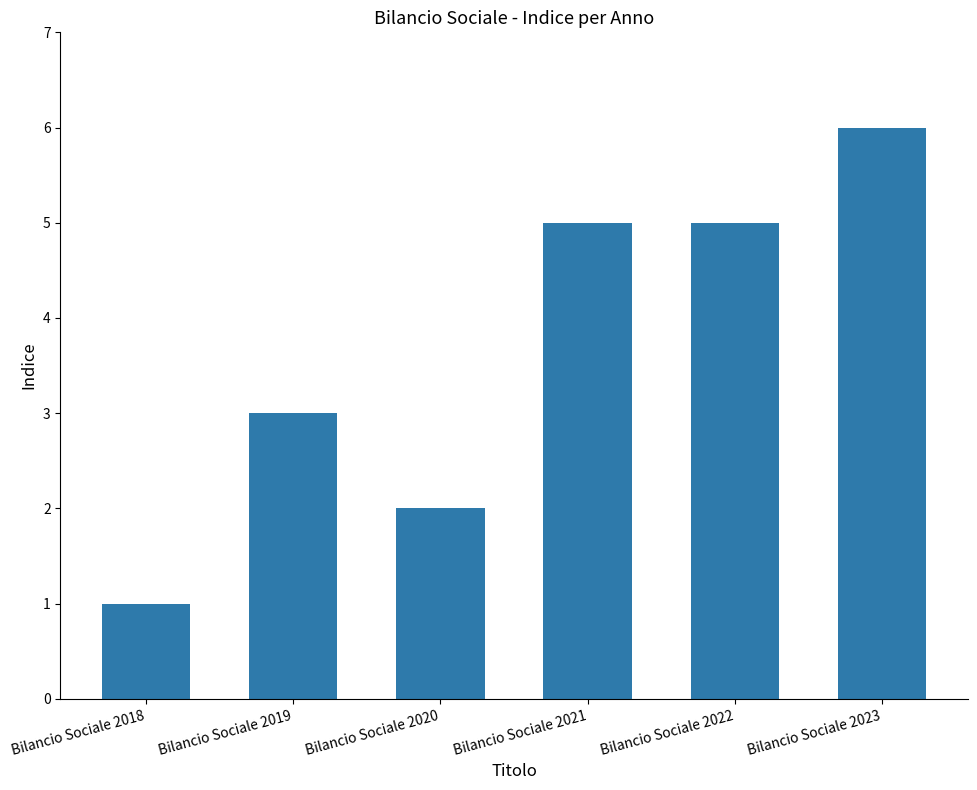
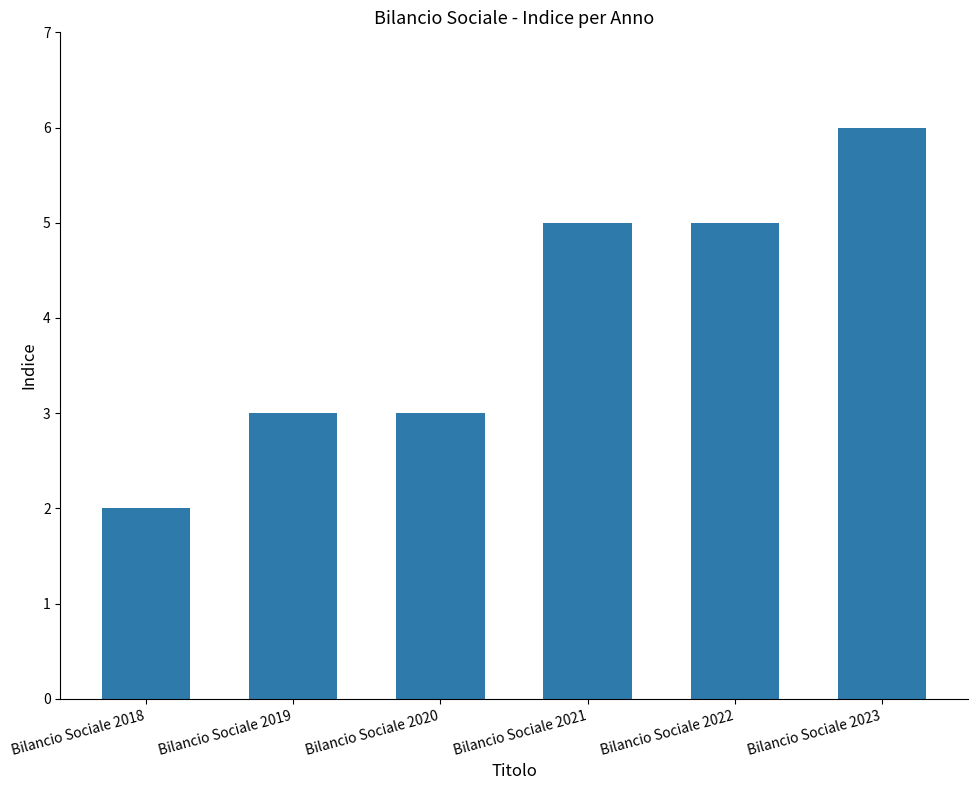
  {
-   "Bilancio Sociale 2018": 1,
+   "Bilancio Sociale 2018": 2,
    "Bilancio Sociale 2019": 3,
-   "Bilancio Sociale 2020": 2,
+   "Bilancio Sociale 2020": 3,
    "Bilancio Sociale 2021": 5,
    "Bilancio Sociale 2022": 5,
    "Bilancio Sociale 2023": 6
  }
